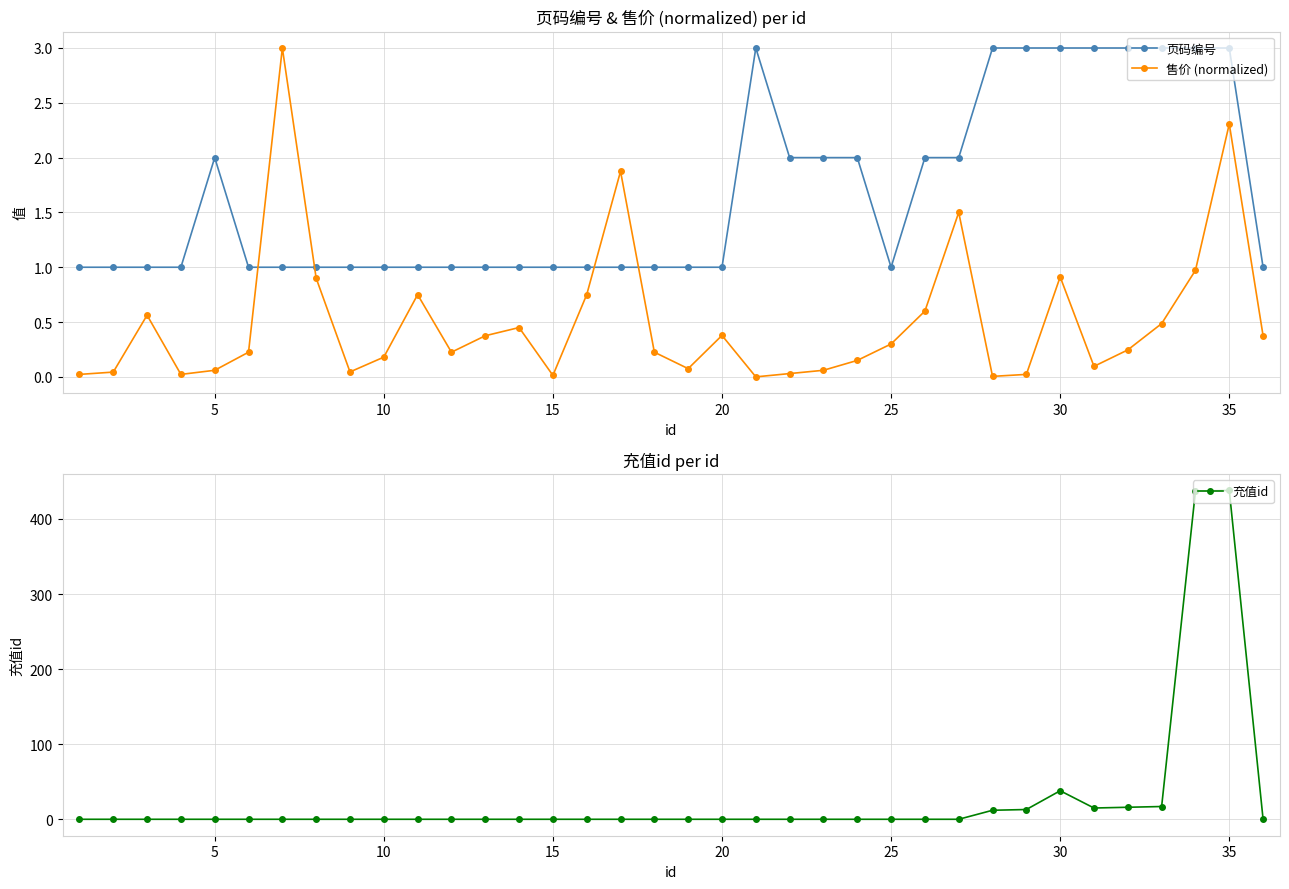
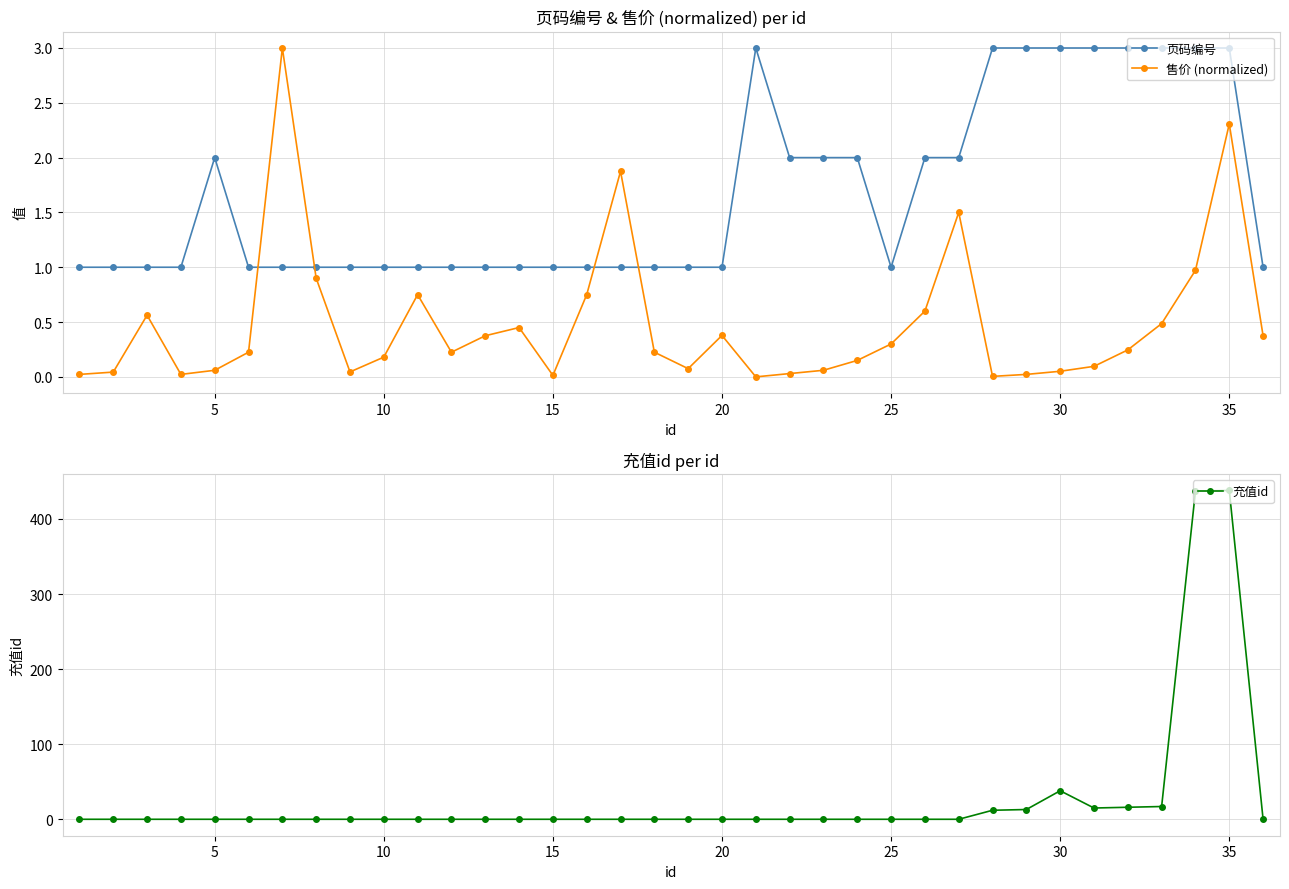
  {
    "页码编号 & 售价 (normalized) per id": {
      "页码编号": {
        "5": 2.00,
        "10": 1.00,
        "15": 1.00,
        "20": 1.00,
        "25": 1.00,
        "30": 3.00
      },
      "售价 (normalized)": {
        "5": 0.06,
        "10": 0.18,
        "15": 0.01,
        "20": 0.38,
        "25": 0.30,
-       "30": 0.91,
+       "30": 0.05,
        "35": 2.31
      }
    },
    "充值id per id": {
      "5": 0,
      "10": 0,
      "15": 0,
      "20": 0,
      "25": 0,
      "30": 40
    }
  }
